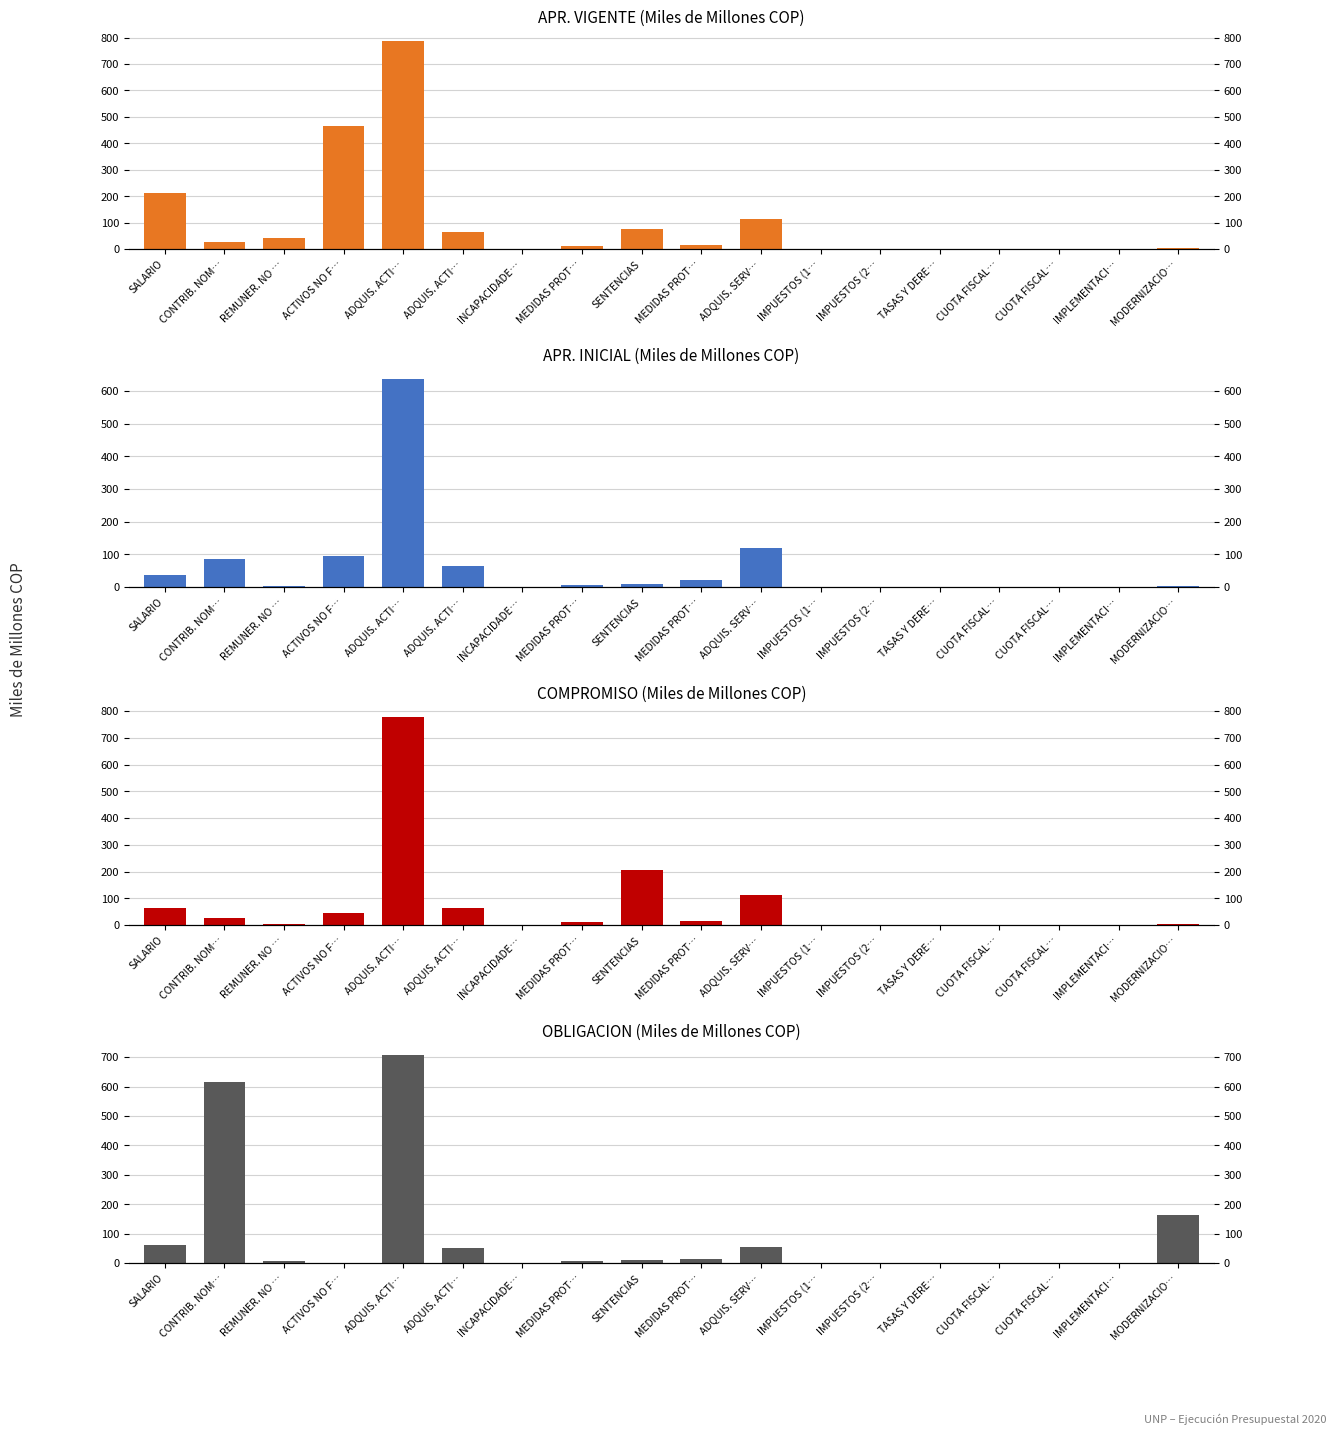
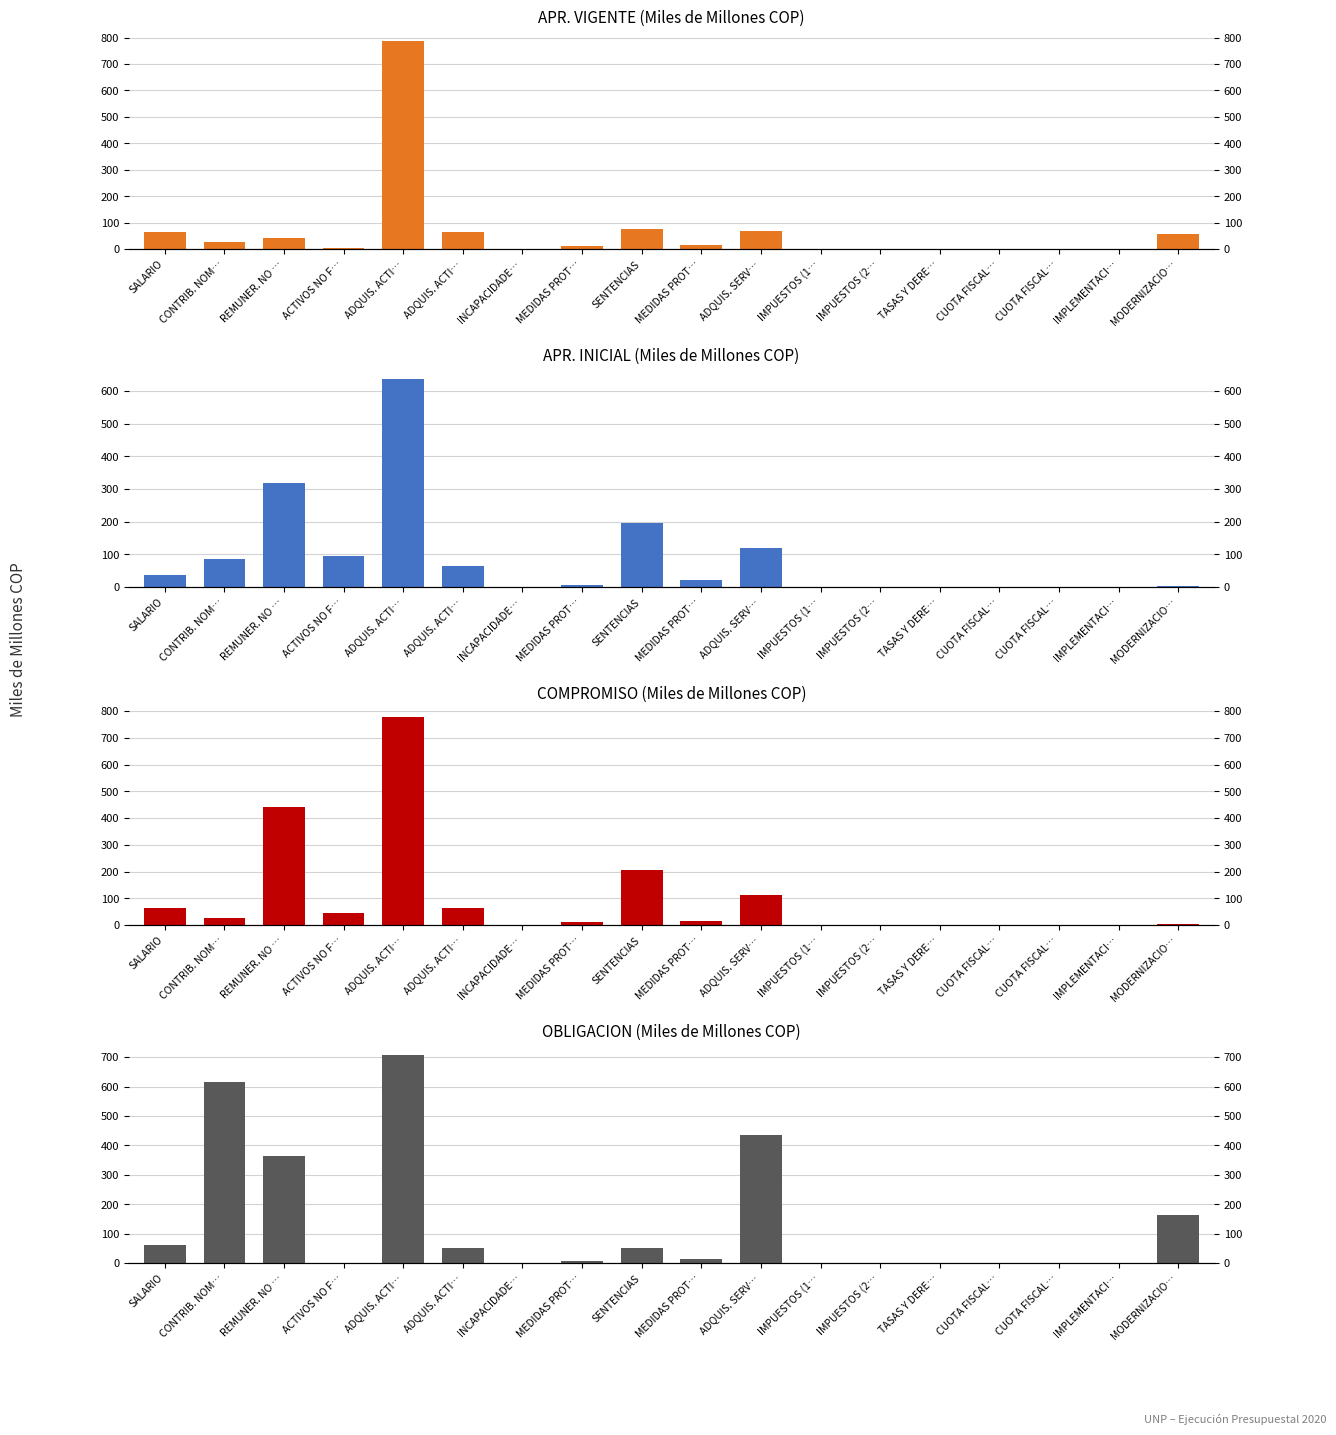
  {
    "APR. VIGENTE (Miles de Millones COP)": {
-     "SALARIO": 210,
+     "SALARIO": 60,
      "CONTRIB. NOM…": 30,
      "REMUNER. NO …": 40,
-     "ACTIVOS NO F…": 470,
+     "ACTIVOS NO F…": 0,
      "SENTENCIAS": 70,
-     "ADQUIS. SERV…": 120,
-     "MODERNIZACIO…": 0
+     "ADQUIS. SERV…": 70,
+     "MODERNIZACIO…": 60
    },
    "APR. INICIAL (Miles de Millones COP)": {
      "SALARIO": 40,
      "CONTRIB. NOM…": 80,
-     "REMUNER. NO …": 0,
+     "REMUNER. NO …": 320,
      "ACTIVOS NO F…": 90,
-     "SENTENCIAS": 10,
+     "SENTENCIAS": 200,
      "ADQUIS. SERV…": 120,
      "IMPUESTOS (2…": 0
    },
    "COMPROMISO (Miles de Millones COP)": {
      "SALARIO": 60,
      "CONTRIB. NOM…": 30,
-     "REMUNER. NO …": 10,
+     "REMUNER. NO …": 440,
      "ACTIVOS NO F…": 40,
      "SENTENCIAS": 210,
      "ADQUIS. SERV…": 110
    },
    "OBLIGACION (Miles de Millones COP)": {
      "SALARIO": 60,
      "CONTRIB. NOM…": 610,
-     "REMUNER. NO …": 10,
-     "SENTENCIAS": 10,
-     "ADQUIS. SERV…": 50,
+     "REMUNER. NO …": 360,
+     "SENTENCIAS": 50,
+     "ADQUIS. SERV…": 430,
      "MODERNIZACIO…": 160
    }
  }
